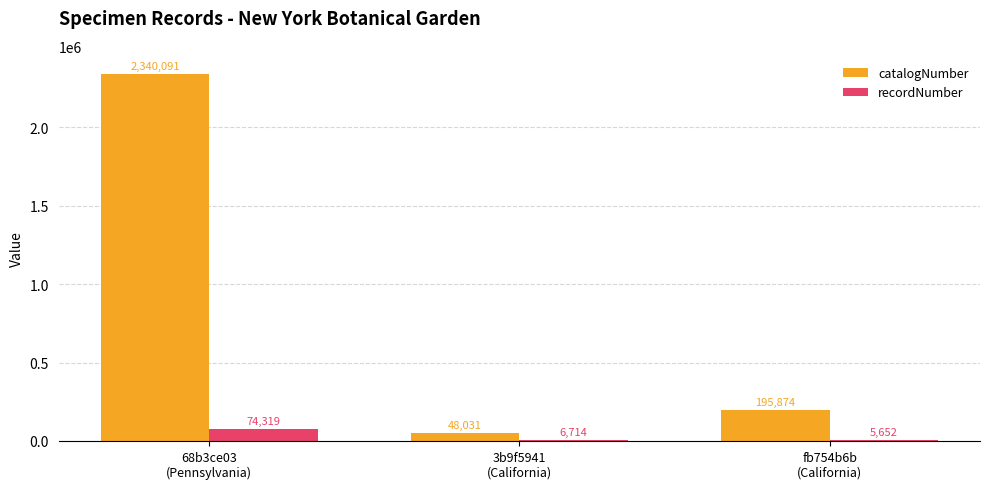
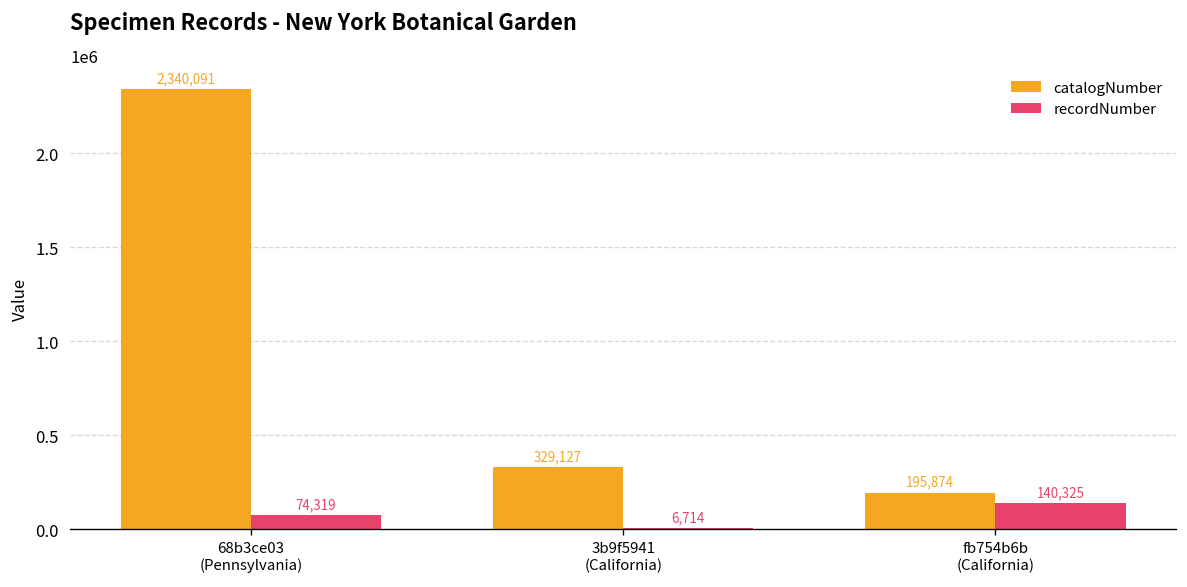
  {
    "catalogNumber": {
      "68b3ce03 (Pennsylvania)": "2,340,091",
-     "3b9f5941 (California)": "48,031",
+     "3b9f5941 (California)": "329,127",
      "fb754b6b (California)": "195,874"
    },
    "recordNumber": {
      "68b3ce03 (Pennsylvania)": "74,319",
      "3b9f5941 (California)": "6,714",
-     "fb754b6b (California)": "5,652"
+     "fb754b6b (California)": "140,325"
    }
  }
